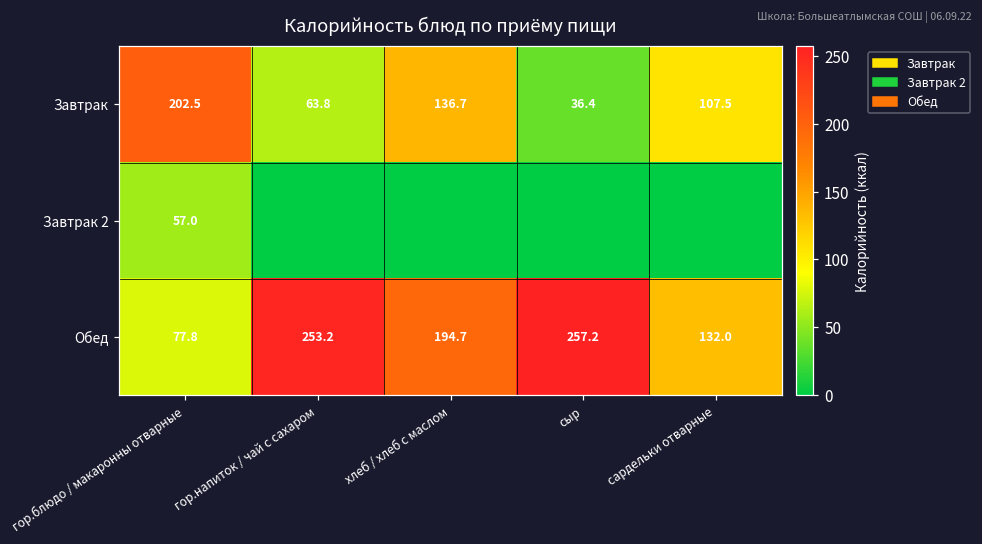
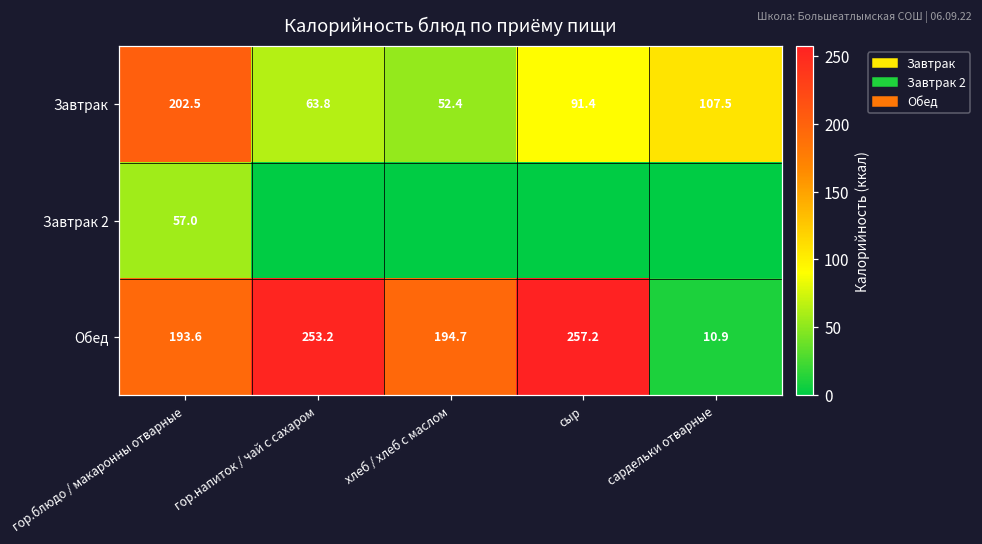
  {
    "Завтрак": {
      "гор.блюдо / макаронны отварные": 202.5,
      "гор.напиток / чай с сахаром": 63.8,
-     "хлеб / хлеб с маслом": 136.7,
-     "сыр": 36.4,
+     "хлеб / хлеб с маслом": 52.4,
+     "сыр": 91.4,
      "сардельки отварные": 107.5
    },
    "Завтрак 2": {
      "гор.блюдо / макаронны отварные": 57.0
    },
    "Обед": {
-     "гор.блюдо / макаронны отварные": 77.8,
+     "гор.блюдо / макаронны отварные": 193.6,
      "гор.напиток / чай с сахаром": 253.2,
      "хлеб / хлеб с маслом": 194.7,
      "сыр": 257.2,
-     "сардельки отварные": 132.0
+     "сардельки отварные": 10.9
    }
  }
